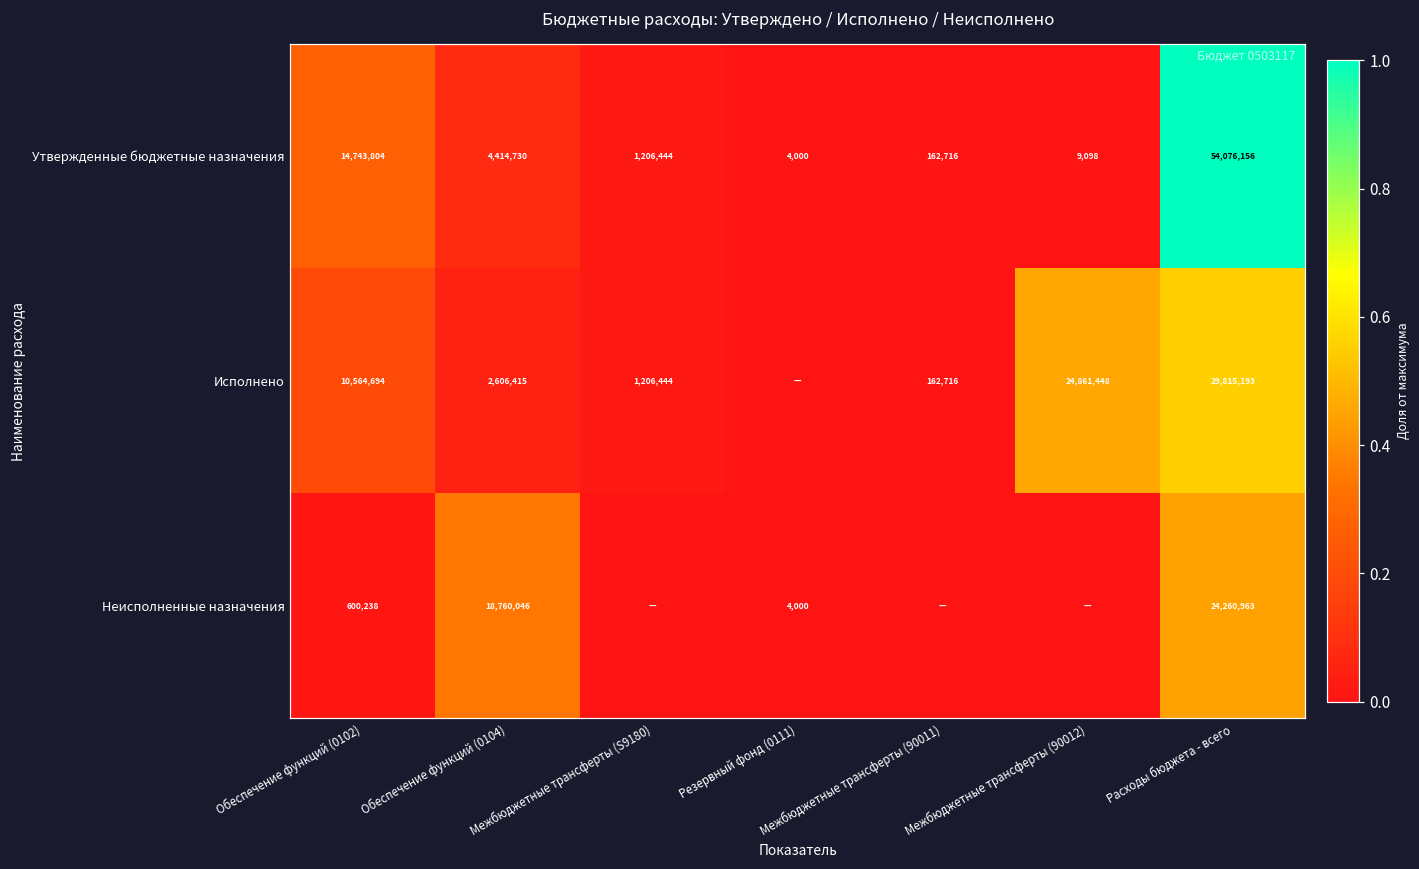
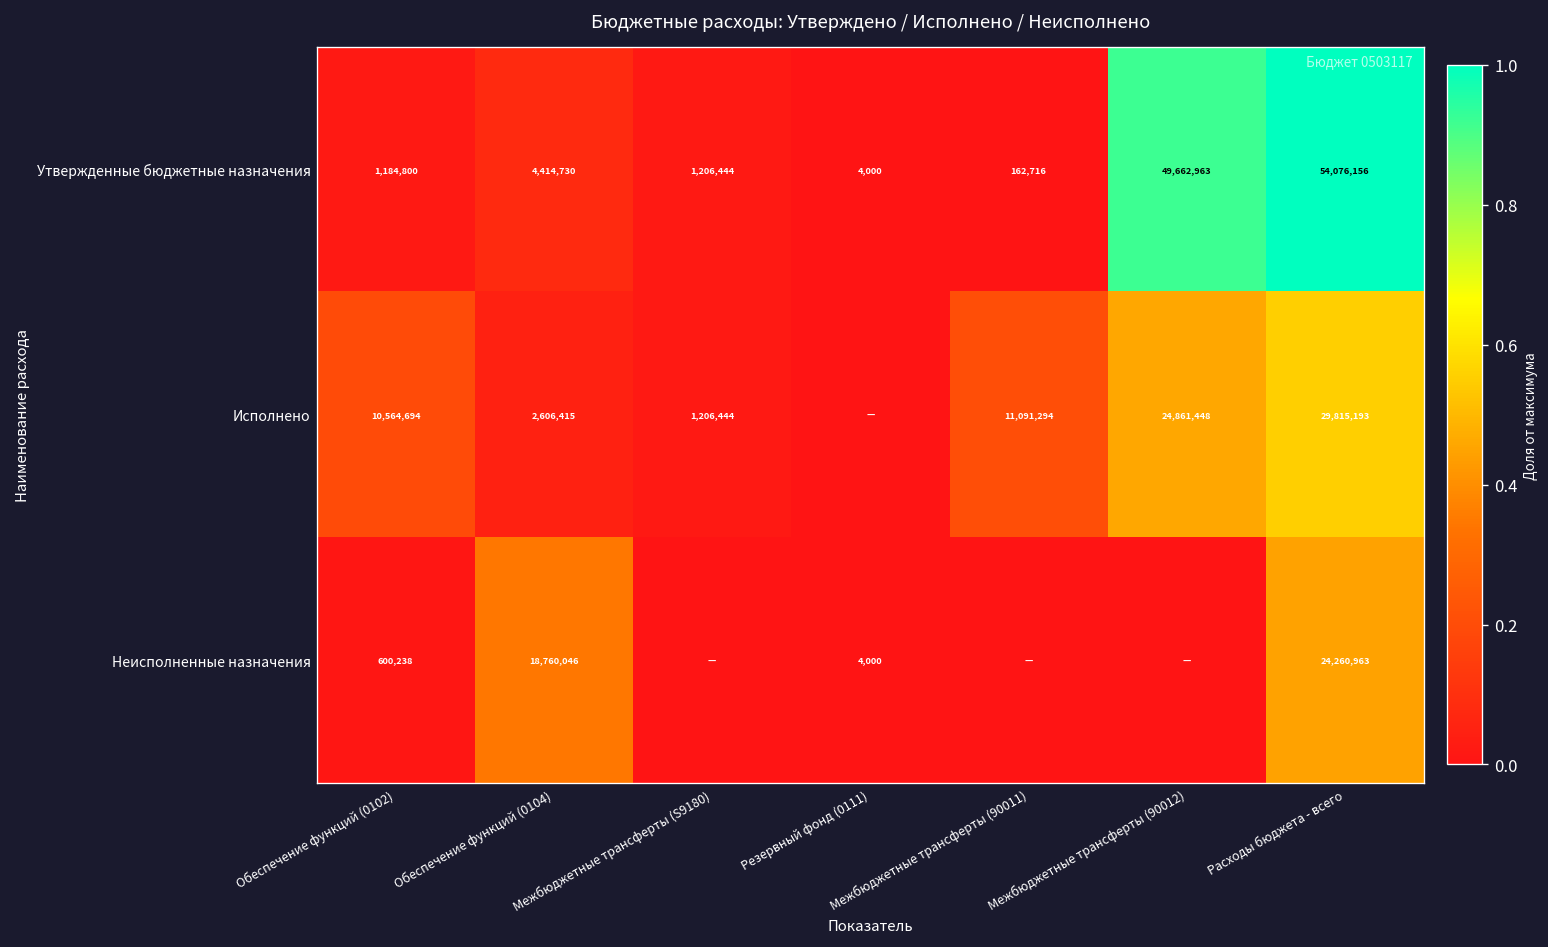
  {
    "Утвержденные бюджетные назначения": {
-     "Обеспечение функций (0102)": "14,743,804",
+     "Обеспечение функций (0102)": "1,184,800",
      "Обеспечение функций (0104)": "4,414,730",
      "Межбюджетные трансферты (S9180)": "1,206,444",
      "Резервный фонд (0111)": "4,000",
      "Межбюджетные трансферты (90011)": "162,716",
-     "Межбюджетные трансферты (90012)": "9,098"
+     "Межбюджетные трансферты (90012)": "49,662,963"
    },
    "Исполнено": {
      "Обеспечение функций (0102)": "10,564,694",
      "Обеспечение функций (0104)": "2,606,415",
      "Межбюджетные трансферты (S9180)": "1,206,444",
-     "Межбюджетные трансферты (90011)": "162,716",
+     "Межбюджетные трансферты (90011)": "11,091,294",
      "Межбюджетные трансферты (90012)": "24,861,448",
      "Расходы бюджета - всего": "29,815,193"
    },
    "Неисполненные назначения": {
      "Обеспечение функций (0102)": "600,238",
      "Обеспечение функций (0104)": "18,760,046",
      "Резервный фонд (0111)": "4,000",
      "Расходы бюджета - всего": "24,260,963"
    }
  }
